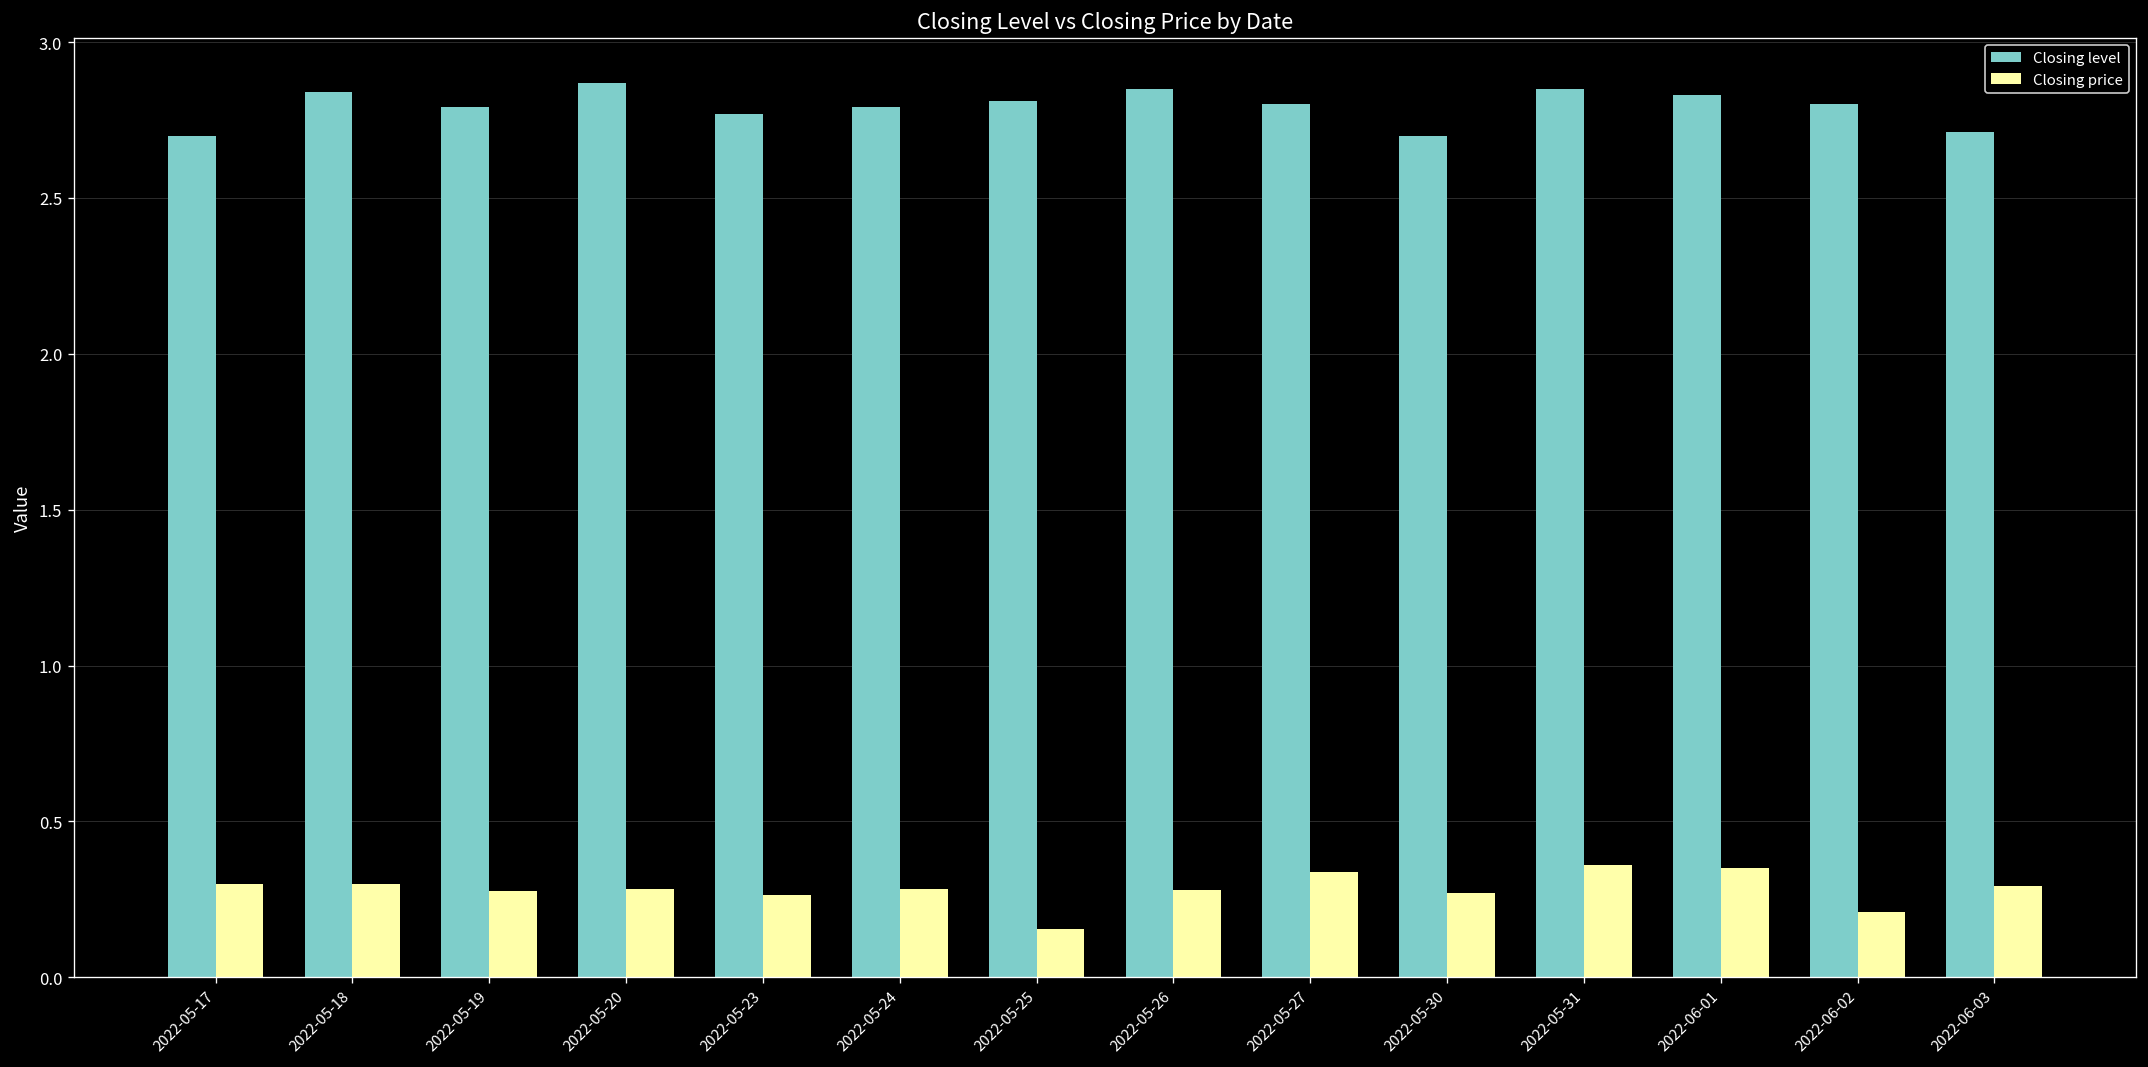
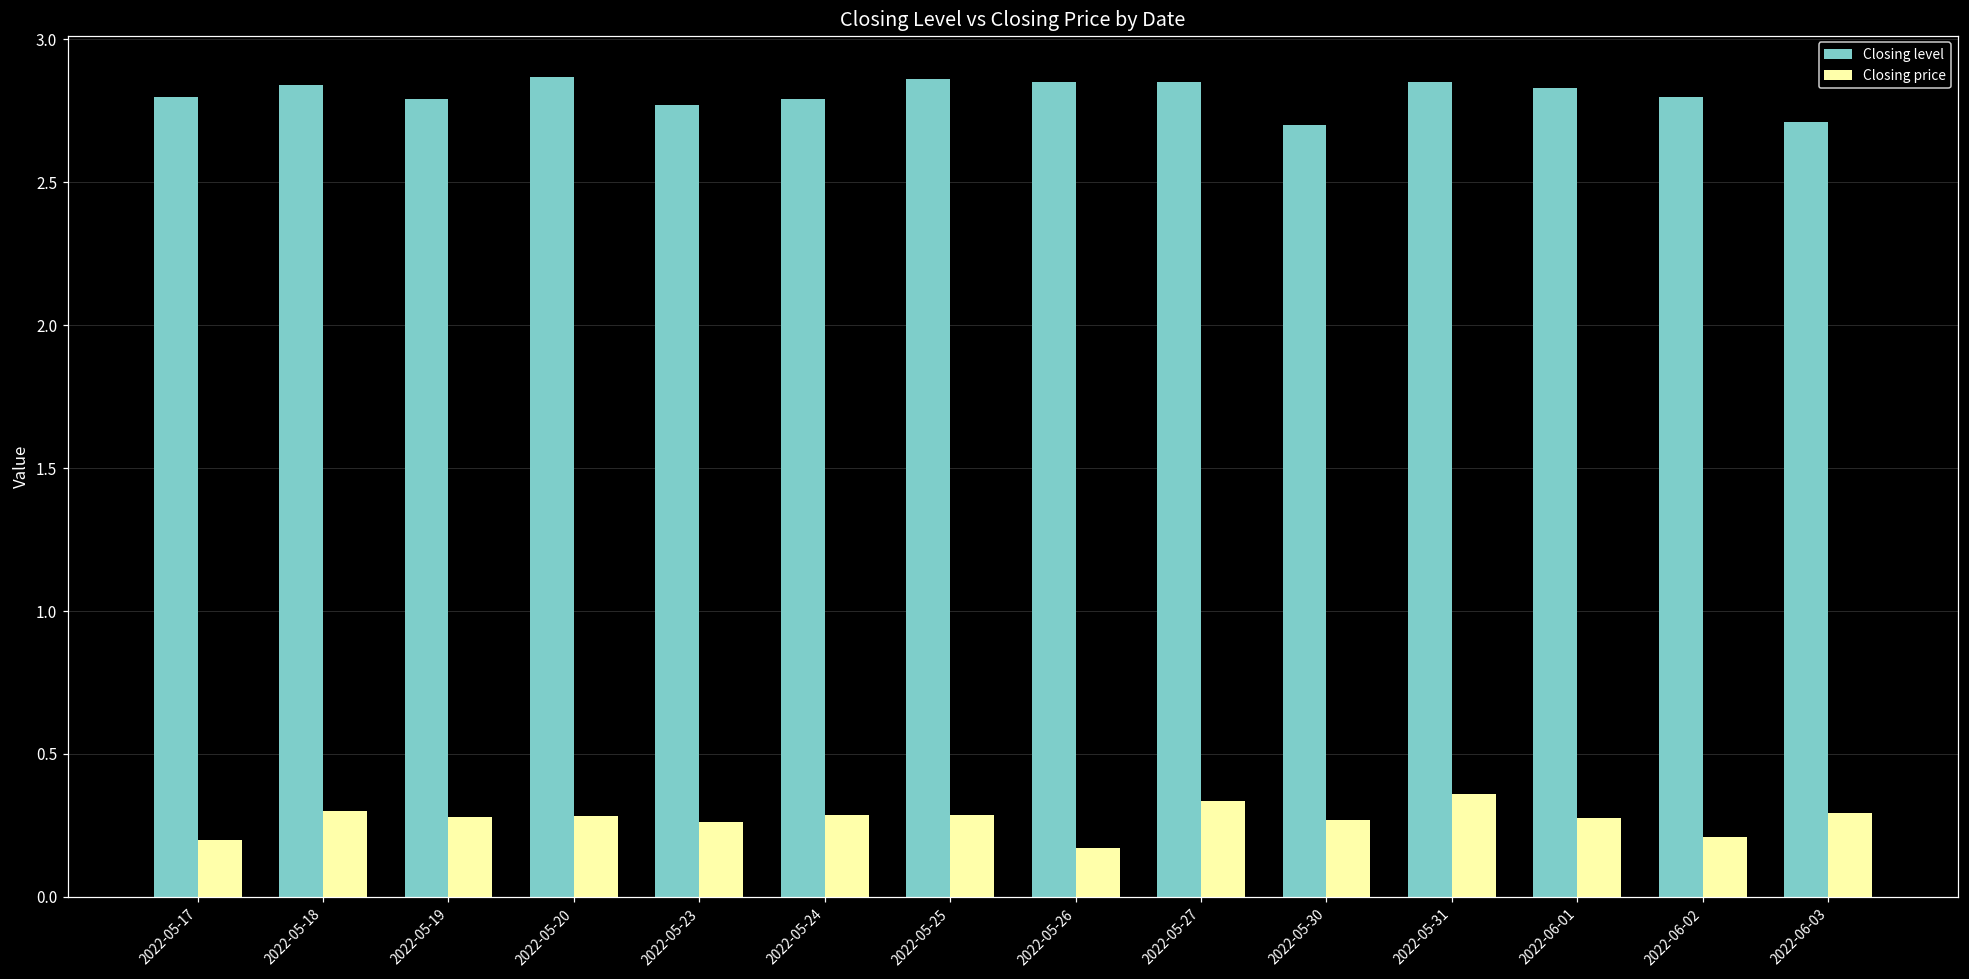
  {
    "Closing level": {
-     "2022-05-17": 2.7,
+     "2022-05-17": 2.8,
      "2022-05-18": 2.84,
      "2022-05-19": 2.79,
      "2022-05-20": 2.87,
      "2022-05-23": 2.77,
      "2022-05-24": 2.79,
-     "2022-05-25": 2.81,
+     "2022-05-25": 2.86,
      "2022-05-26": 2.85,
-     "2022-05-27": 2.80,
+     "2022-05-27": 2.85,
      "2022-05-30": 2.70,
      "2022-05-31": 2.85,
      "2022-06-01": 2.83,
      "2022-06-02": 2.80,
      "2022-06-03": 2.71
    },
    "Closing price": {
-     "2022-05-17": 0.3,
+     "2022-05-17": 0.2,
      "2022-05-18": 0.30,
      "2022-05-19": 0.28,
      "2022-05-20": 0.28,
      "2022-05-23": 0.26,
      "2022-05-24": 0.29,
-     "2022-05-25": 0.16,
-     "2022-05-26": 0.28,
+     "2022-05-25": 0.29,
+     "2022-05-26": 0.17,
      "2022-05-27": 0.34,
      "2022-05-30": 0.27,
      "2022-05-31": 0.36,
-     "2022-06-01": 0.35,
+     "2022-06-01": 0.28,
      "2022-06-02": 0.21,
      "2022-06-03": 0.29
    }
  }
